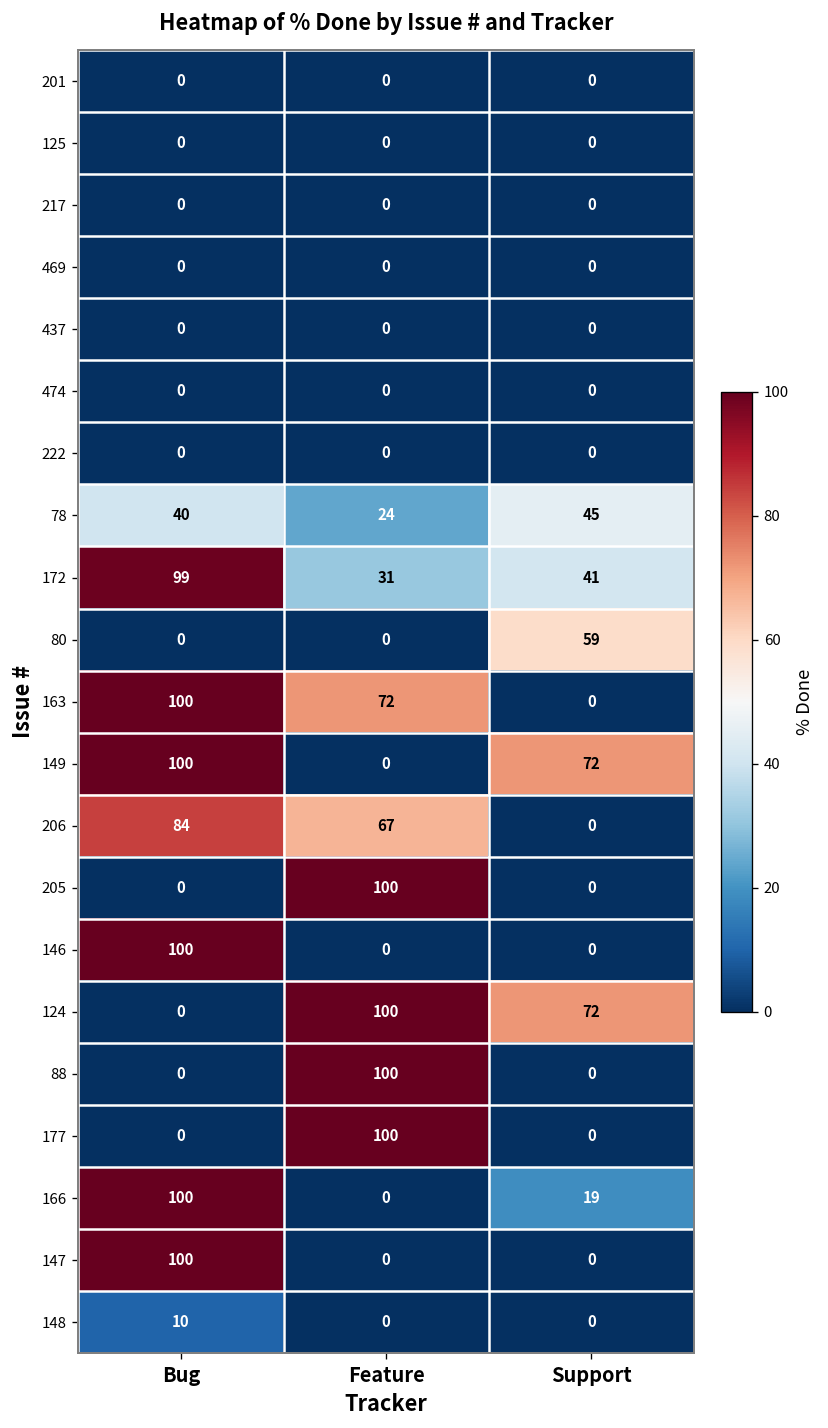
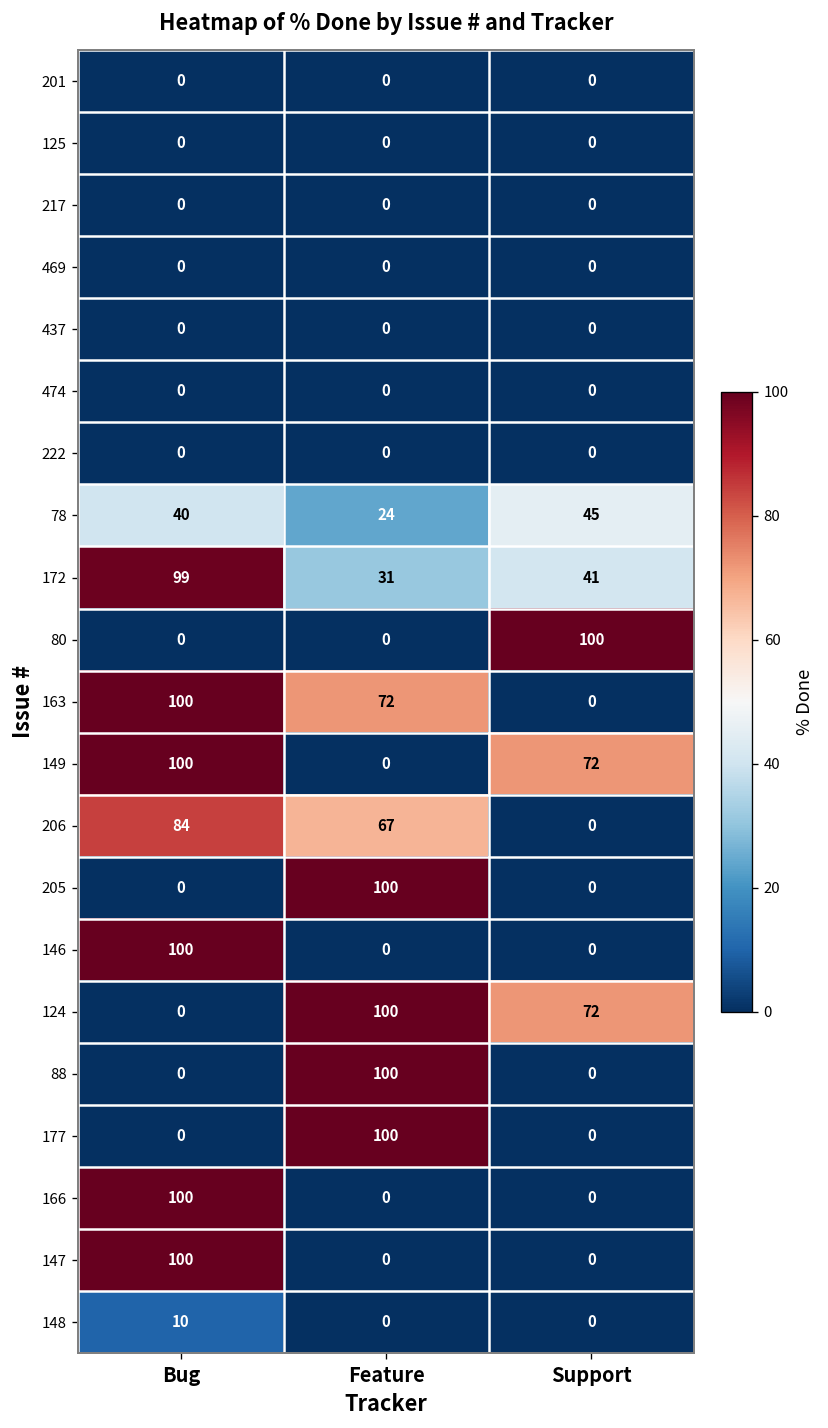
  {
    "201": {
      "Bug": 0,
      "Feature": 0,
      "Support": 0
    },
    "125": {
      "Bug": 0,
      "Feature": 0,
      "Support": 0
    },
    "217": {
      "Bug": 0,
      "Feature": 0,
      "Support": 0
    },
    "469": {
      "Bug": 0,
      "Feature": 0,
      "Support": 0
    },
    "437": {
      "Bug": 0,
      "Feature": 0,
      "Support": 0
    },
    "474": {
      "Bug": 0,
      "Feature": 0,
      "Support": 0
    },
    "222": {
      "Bug": 0,
      "Feature": 0,
      "Support": 0
    },
    "78": {
      "Bug": 40,
      "Feature": 24,
      "Support": 45
    },
    "172": {
      "Bug": 99,
      "Feature": 31,
      "Support": 41
    },
    "80": {
      "Bug": 0,
      "Feature": 0,
-     "Support": 59
+     "Support": 100
    },
    "163": {
      "Bug": 100,
      "Feature": 72,
      "Support": 0
    },
    "149": {
      "Bug": 100,
      "Feature": 0,
      "Support": 72
    },
    "206": {
      "Bug": 84,
      "Feature": 67,
      "Support": 0
    },
    "205": {
      "Bug": 0,
      "Feature": 100,
      "Support": 0
    },
    "146": {
      "Bug": 100,
      "Feature": 0,
      "Support": 0
    },
    "124": {
      "Bug": 0,
      "Feature": 100,
      "Support": 72
    },
    "88": {
      "Bug": 0,
      "Feature": 100,
      "Support": 0
    },
    "177": {
      "Bug": 0,
      "Feature": 100,
      "Support": 0
    },
    "166": {
      "Bug": 100,
      "Feature": 0,
-     "Support": 19
+     "Support": 0
    },
    "147": {
      "Bug": 100,
      "Feature": 0,
      "Support": 0
    },
    "148": {
      "Bug": 10,
      "Feature": 0,
      "Support": 0
    }
  }
